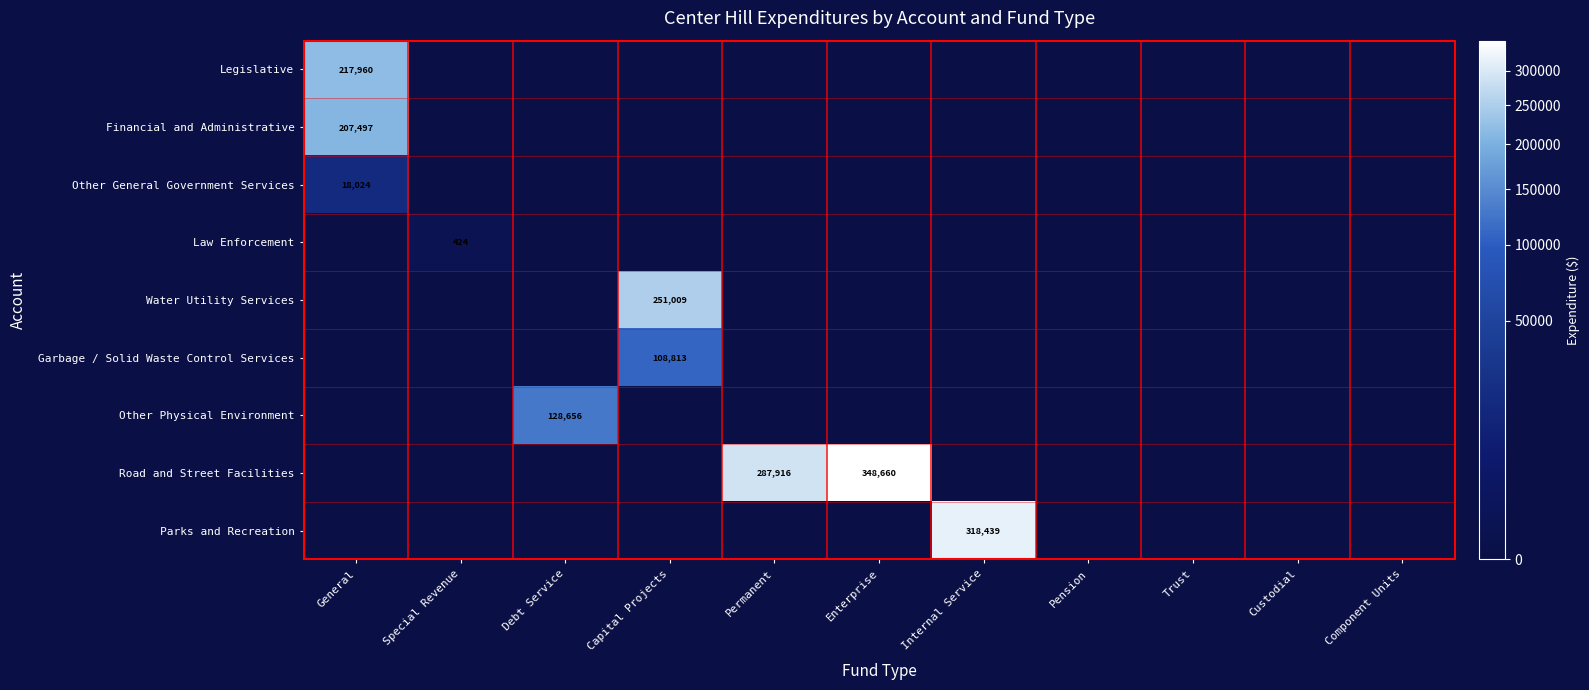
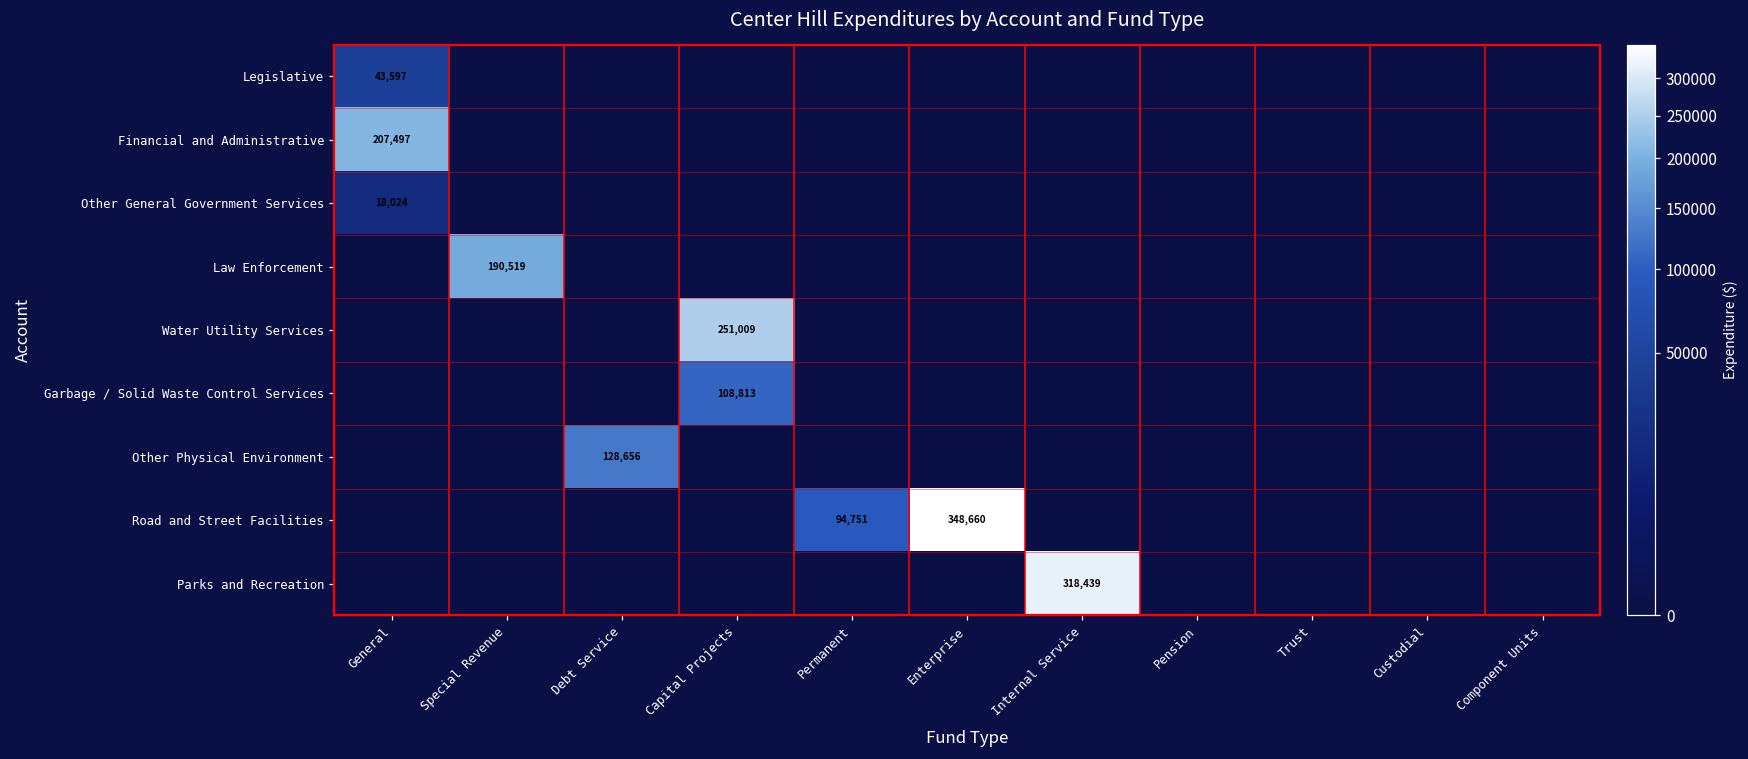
  {
    "Legislative": {
-     "General": "217,960"
+     "General": "43,597"
    },
    "Financial and Administrative": {
      "General": "207,497"
    },
    "Other General Government Services": {
      "General": "18,024"
    },
    "Law Enforcement": {
-     "Special Revenue": "424"
+     "Special Revenue": "190,519"
    },
    "Water Utility Services": {
      "Capital Projects": "251,009"
    },
    "Garbage / Solid Waste Control Services": {
      "Capital Projects": "108,813"
    },
    "Other Physical Environment": {
      "Debt Service": "128,656"
    },
    "Road and Street Facilities": {
-     "Permanent": "287,916",
+     "Permanent": "94,751",
      "Enterprise": "348,660"
    },
    "Parks and Recreation": {
      "Internal Service": "318,439"
    }
  }
